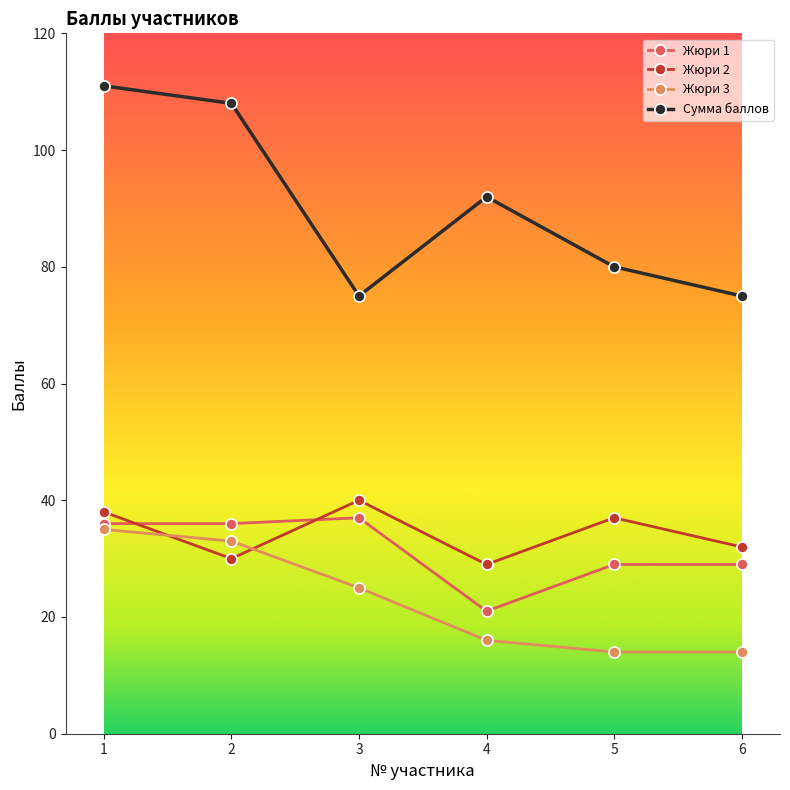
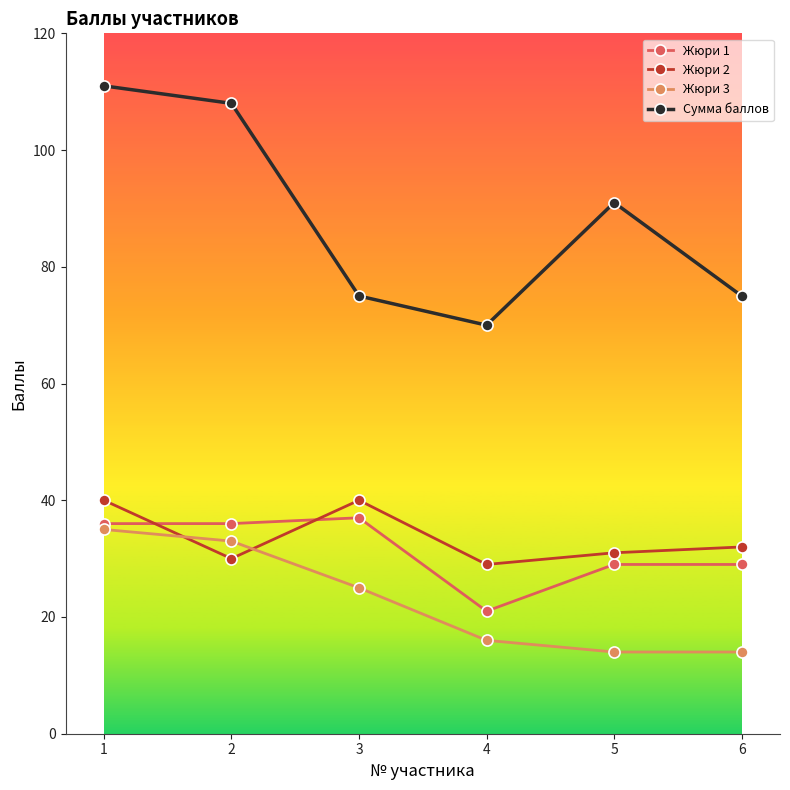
  {
    "Жюри 2": {
-     "1": 38,
+     "1": 40,
      "2": 30,
      "3": 40,
      "4": 29,
-     "5": 37,
+     "5": 31,
      "6": 32
    },
    "Сумма баллов": {
      "1": 111,
      "2": 108,
      "3": 75,
-     "4": 92,
-     "5": 80,
+     "4": 70,
+     "5": 91,
      "6": 75
    }
  }
